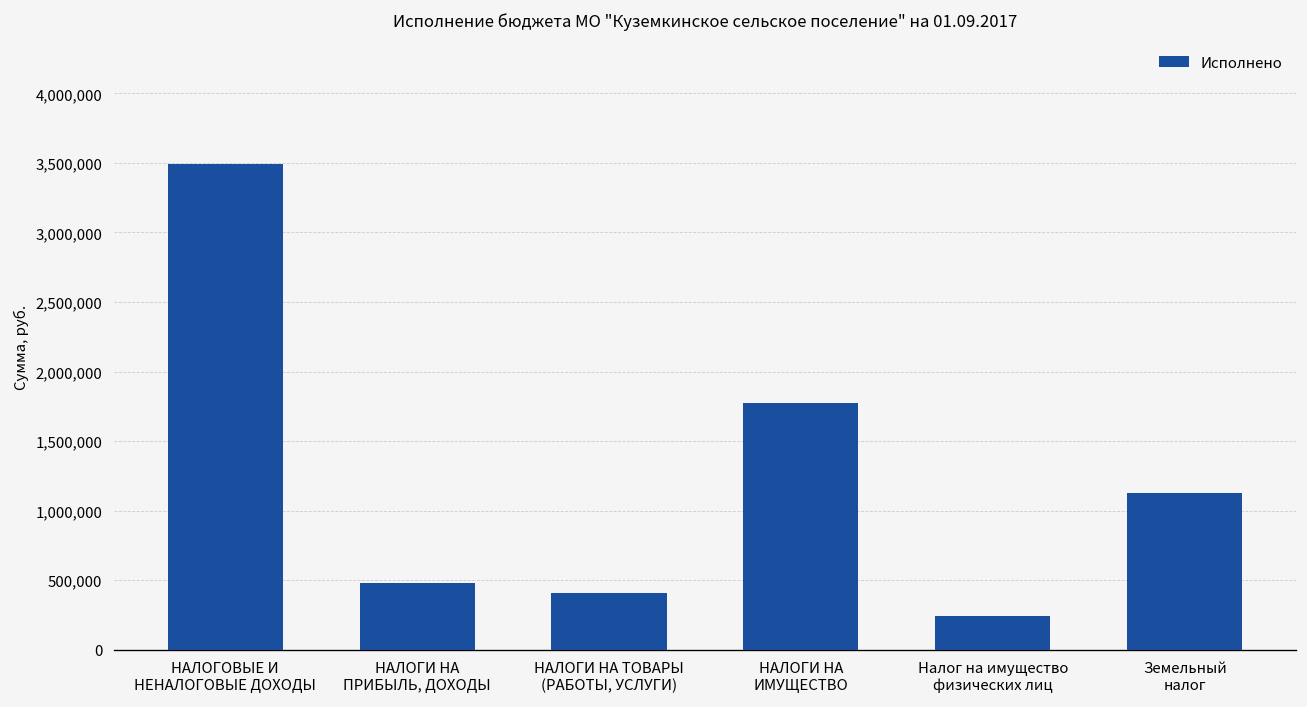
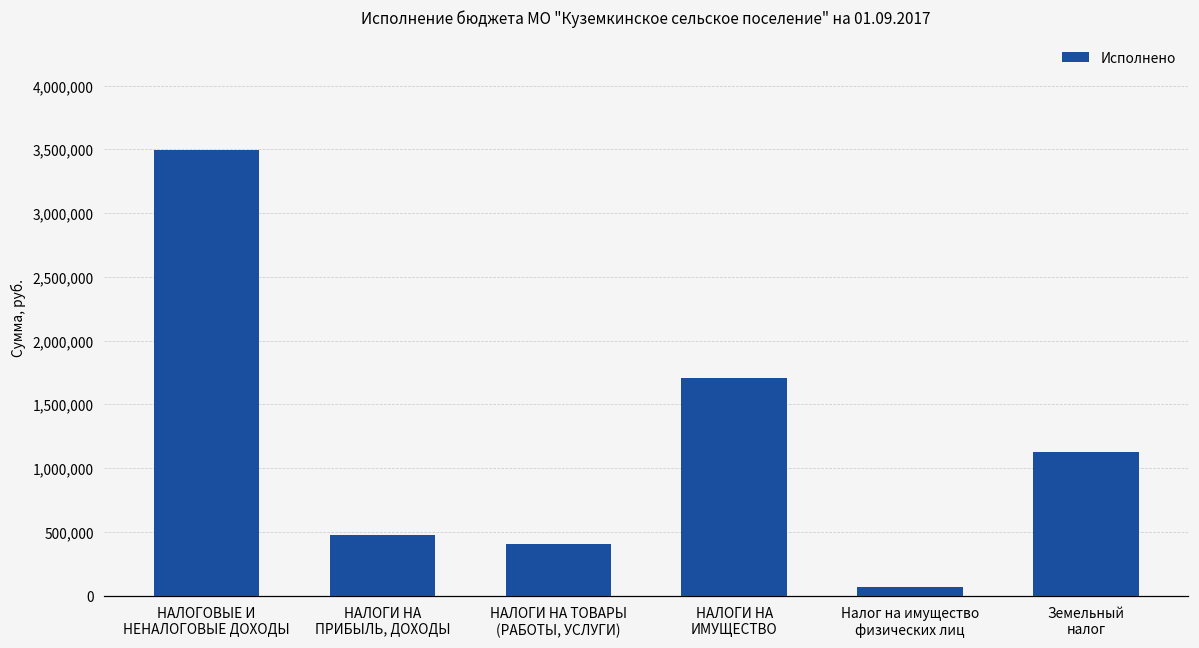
  {
    "НАЛОГОВЫЕ И НЕНАЛОГОВЫЕ ДОХОДЫ": "3,490,000",
    "НАЛОГИ НА ПРИБЫЛЬ, ДОХОДЫ": "480,000",
    "НАЛОГИ НА ТОВАРЫ (РАБОТЫ, УСЛУГИ)": "410,000",
-   "НАЛОГИ НА ИМУЩЕСТВО": "1,780,000",
-   "Налог на имущество физических лиц": "240,000",
+   "НАЛОГИ НА ИМУЩЕСТВО": "1,700,000",
+   "Налог на имущество физических лиц": "70,000",
    "Земельный налог": "1,130,000"
  }
